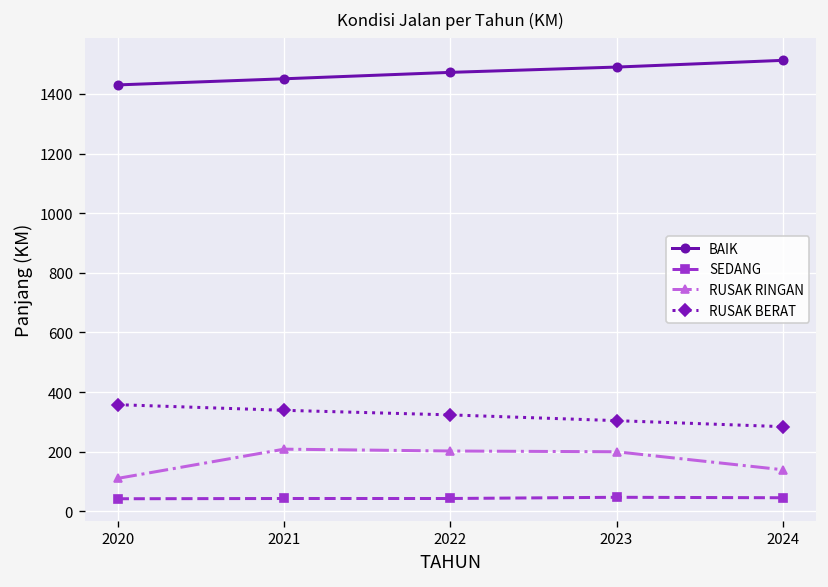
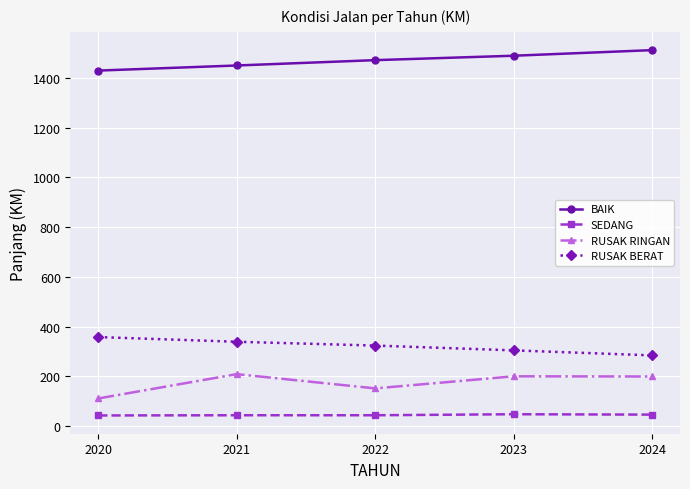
  {
    "RUSAK RINGAN": {
      "2020": 110,
      "2021": 210,
-     "2022": 200,
+     "2022": 150,
      "2023": 200,
-     "2024": 140
+     "2024": 200
    }
  }
